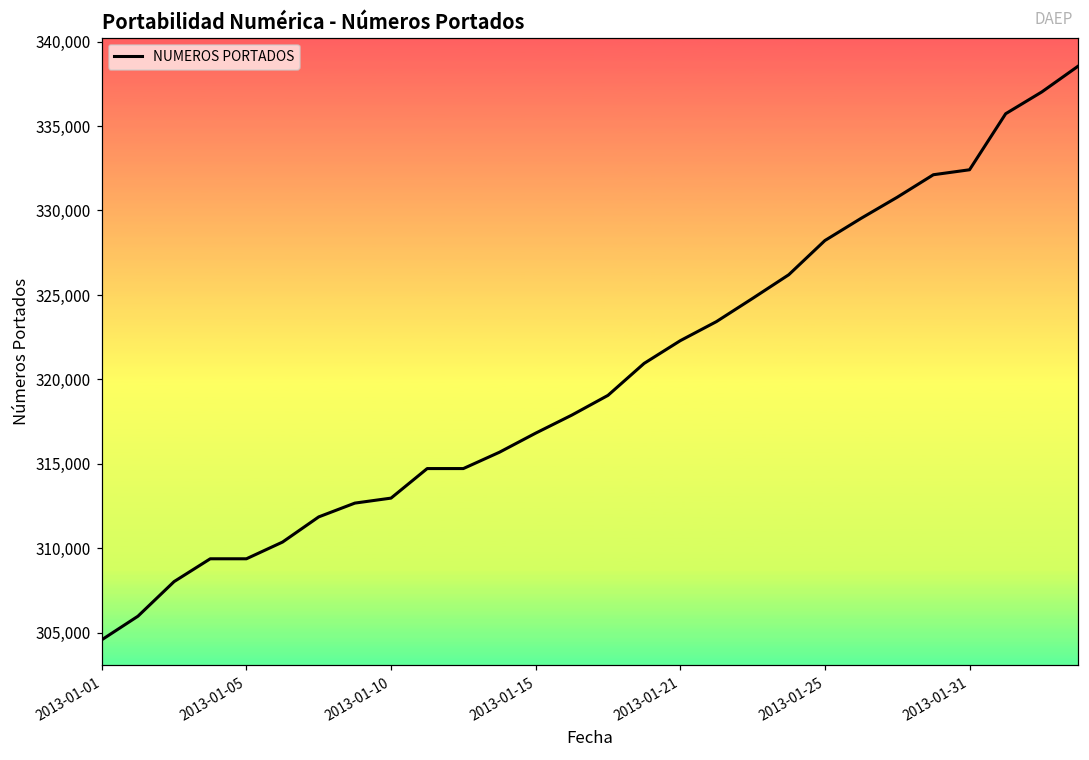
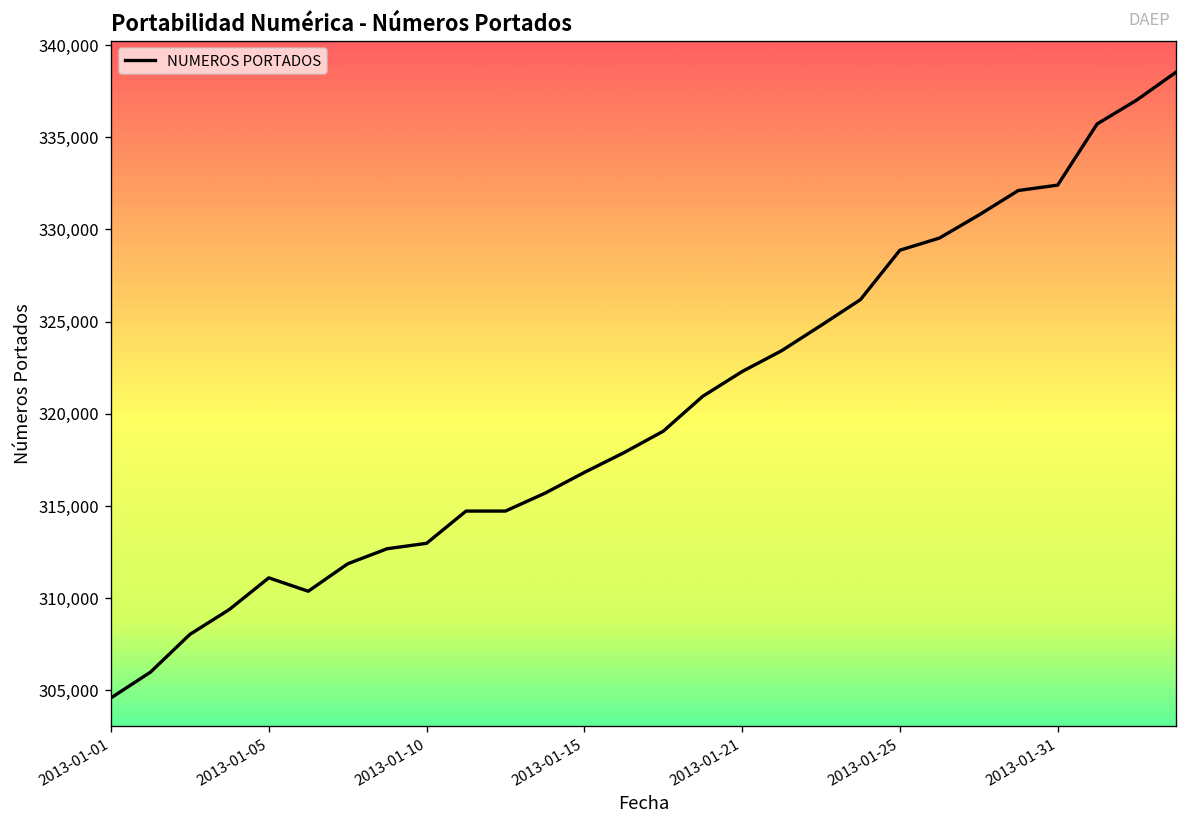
  {
    "2013-01-01": "304,600",
-   "2013-01-05": "309,400",
+   "2013-01-05": "311,100",
    "2013-01-10": "313,000",
    "2013-01-15": "316,800",
    "2013-01-21": "322,300",
-   "2013-01-25": "328,200",
+   "2013-01-25": "328,900",
    "2013-01-31": "332,400"
  }
